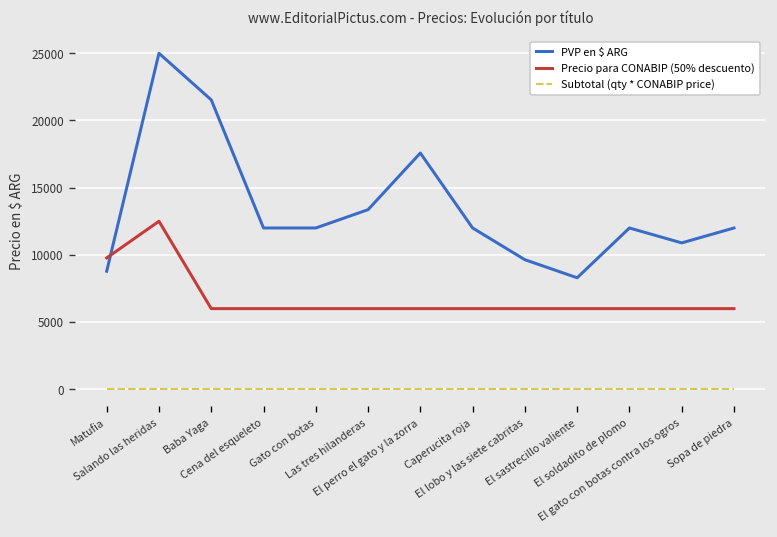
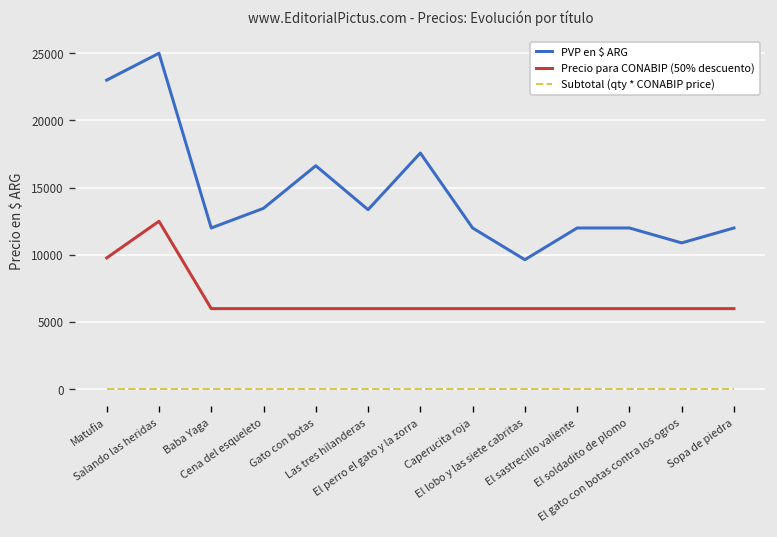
  {
    "PVP en $ ARG": {
-     "Matufia": 8800,
+     "Matufia": 23000,
      "Salando las heridas": 25000,
-     "Baba Yaga": 21500,
-     "Cena del esqueleto": 12000,
-     "Gato con botas": 12000,
+     "Baba Yaga": 12000,
+     "Cena del esqueleto": 13500,
+     "Gato con botas": 16600,
      "Las tres hilanderas": 13400,
      "El perro el gato y la zorra": 17600,
      "Caperucita roja": 12000,
      "El lobo y las siete cabritas": 9600,
-     "El sastrecillo valiente": 8300,
+     "El sastrecillo valiente": 12000,
      "El soldadito de plomo": 12000,
      "El gato con botas contra los ogros": 10900,
      "Sopa de piedra": 12000
    },
    "Precio para CONABIP (50% descuento)": {
      "Matufia": 9800,
      "Salando las heridas": 12500,
      "Baba Yaga": 6000,
      "Cena del esqueleto": 6000,
      "Gato con botas": 6000,
      "Las tres hilanderas": 6000,
      "El perro el gato y la zorra": 6000,
      "Caperucita roja": 6000,
      "El lobo y las siete cabritas": 6000,
      "El sastrecillo valiente": 6000,
      "El soldadito de plomo": 6000,
      "El gato con botas contra los ogros": 6000,
      "Sopa de piedra": 6000
    },
    "Subtotal (qty * CONABIP price)": {
      "Matufia": 0,
      "Salando las heridas": 0,
      "Baba Yaga": 0,
      "Cena del esqueleto": 0,
      "Gato con botas": 0,
      "Las tres hilanderas": 0,
      "El perro el gato y la zorra": 0,
      "Caperucita roja": 0,
      "El lobo y las siete cabritas": 0,
      "El sastrecillo valiente": 0,
      "El soldadito de plomo": 0,
      "El gato con botas contra los ogros": 0,
      "Sopa de piedra": 0
    }
  }
